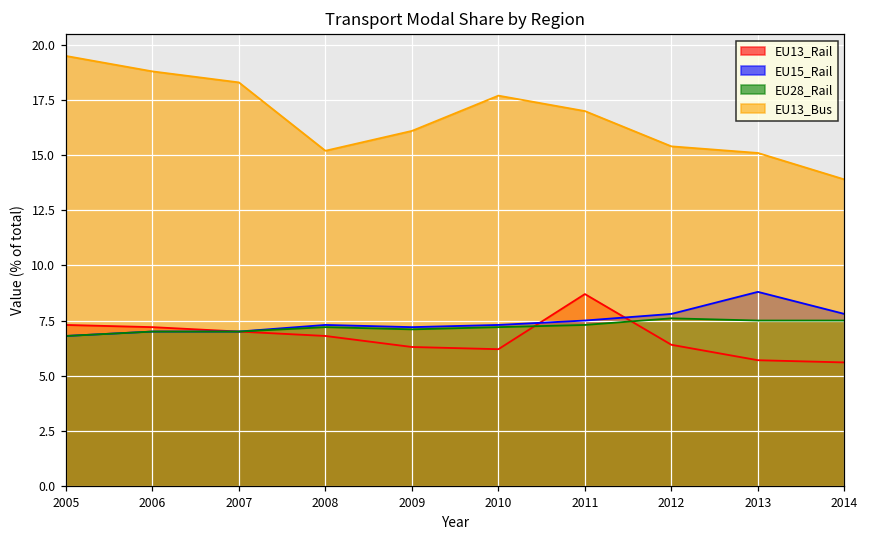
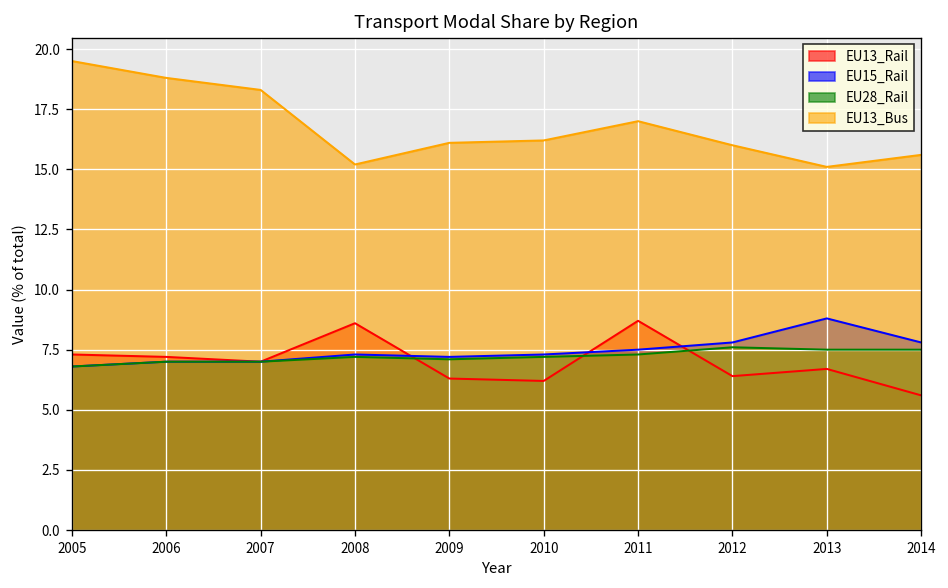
  {
    "EU13_Rail": {
      "2005": 7.3,
      "2006": 7.2,
-     "2008": 6.8,
+     "2008": 8.6,
      "2009": 6.3,
      "2010": 6.2,
      "2011": 8.7,
      "2012": 6.4,
-     "2013": 5.7,
+     "2013": 6.7,
      "2014": 5.6
    },
    "EU15_Rail": {
      "2011": 7.5,
      "2012": 7.8,
      "2013": 8.8,
      "2014": 7.8
    },
    "EU28_Rail": {
      "2011": 7.3,
      "2012": 7.6,
      "2013": 7.5,
      "2014": 7.5
    },
    "EU13_Bus": {
      "2005": 19.5,
      "2006": 18.8,
      "2007": 18.3,
      "2008": 15.2,
      "2009": 16.1,
-     "2010": 17.7,
+     "2010": 16.2,
      "2011": 17.0,
-     "2012": 15.4,
+     "2012": 16.0,
      "2013": 15.1,
-     "2014": 13.9
+     "2014": 15.6
    }
  }
